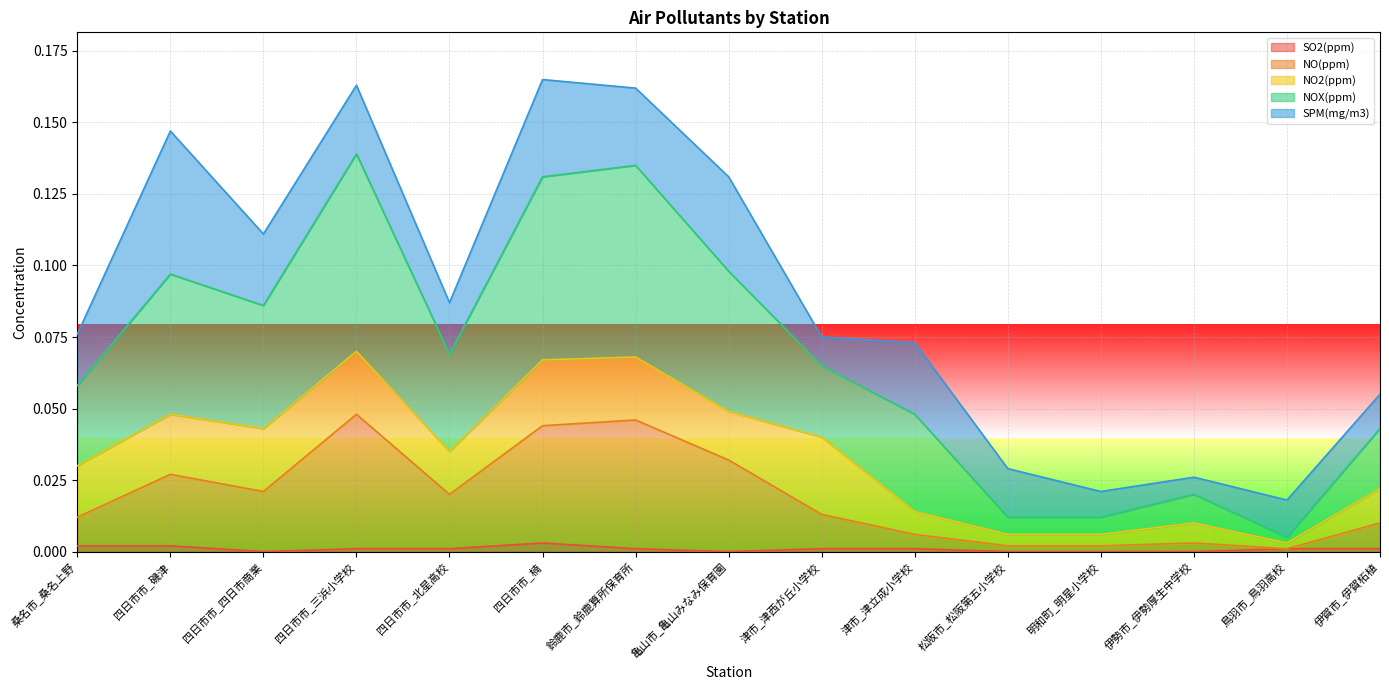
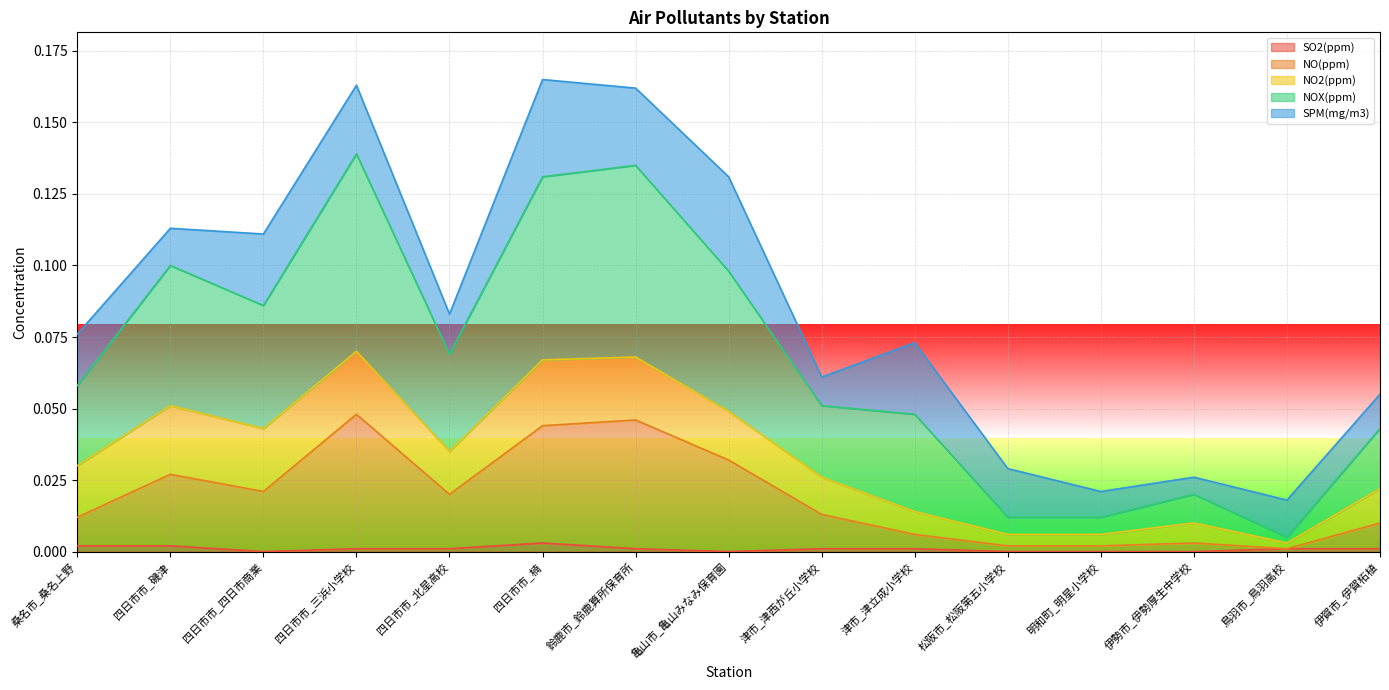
  {
    "NO2(ppm)": {
      "桑名市_桑名上野": 0.018,
-     "四日市市_磯津": 0.021,
+     "四日市市_磯津": 0.024,
      "四日市市_四日市商業": 0.022,
      "四日市市_三浜小学校": 0.022,
      "四日市市_北星高校": 0.015,
      "四日市市_楠": 0.023,
      "鈴鹿市_鈴鹿算所保育所": 0.022,
      "亀山市_亀山みなみ保育園": 0.017,
-     "津市_津西が丘小学校": 0.027,
+     "津市_津西が丘小学校": 0.013,
      "津市_津立成小学校": 0.008,
      "松阪市_松阪第五小学校": 0.004,
      "明和町_明星小学校": 0.004,
      "伊勢市_伊勢厚生中学校": 0.007,
      "鳥羽市_鳥羽高校": 0.002,
      "伊賀市_伊賀柘植": 0.012
    },
    "NOX(ppm)": {
      "桑名市_桑名上野": 0.028,
      "四日市市_磯津": 0.049,
      "四日市市_四日市商業": 0.043,
      "四日市市_三浜小学校": 0.069,
      "四日市市_北星高校": 0.034,
      "四日市市_楠": 0.064,
      "鈴鹿市_鈴鹿算所保育所": 0.067,
      "亀山市_亀山みなみ保育園": 0.049,
      "津市_津西が丘小学校": 0.025,
      "津市_津立成小学校": 0.034,
      "松阪市_松阪第五小学校": 0.006,
      "明和町_明星小学校": 0.006,
      "伊勢市_伊勢厚生中学校": 0.010,
      "鳥羽市_鳥羽高校": 0.002,
      "伊賀市_伊賀柘植": 0.021
    },
    "SPM(mg/m3)": {
      "桑名市_桑名上野": 0.018,
-     "四日市市_磯津": 0.050,
+     "四日市市_磯津": 0.013,
      "四日市市_四日市商業": 0.025,
      "四日市市_三浜小学校": 0.024,
-     "四日市市_北星高校": 0.018,
+     "四日市市_北星高校": 0.014,
      "四日市市_楠": 0.034,
      "鈴鹿市_鈴鹿算所保育所": 0.027,
      "亀山市_亀山みなみ保育園": 0.033,
      "津市_津西が丘小学校": 0.010,
      "津市_津立成小学校": 0.025,
      "松阪市_松阪第五小学校": 0.017,
      "明和町_明星小学校": 0.009,
      "伊勢市_伊勢厚生中学校": 0.006,
      "鳥羽市_鳥羽高校": 0.013,
      "伊賀市_伊賀柘植": 0.012
    }
  }
